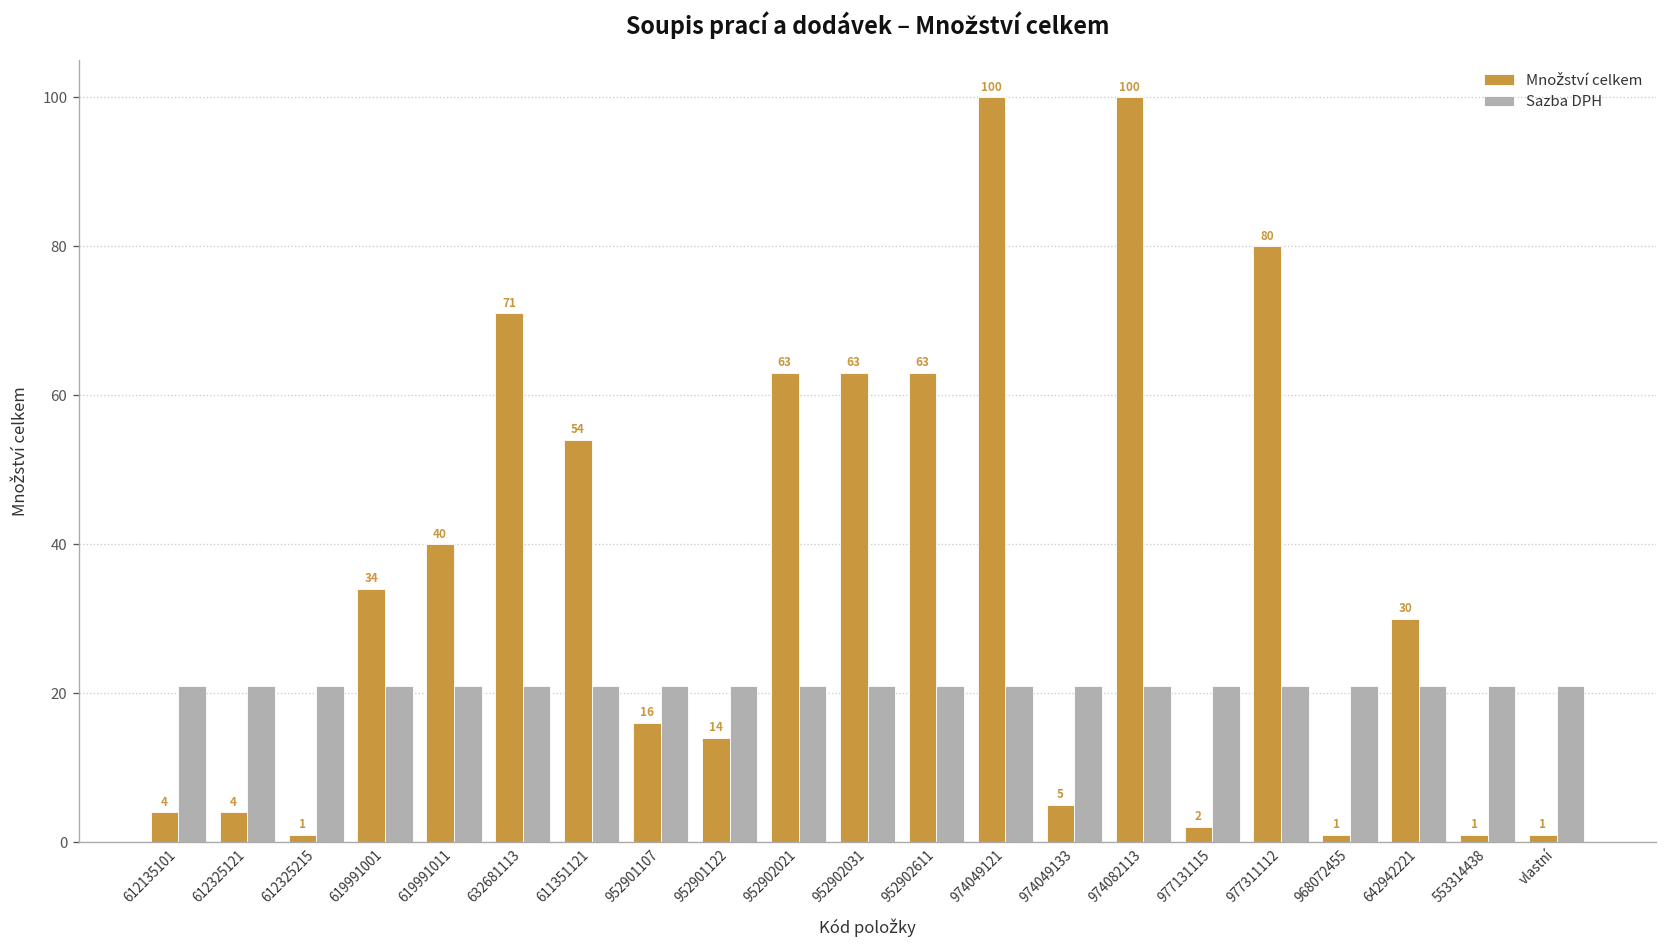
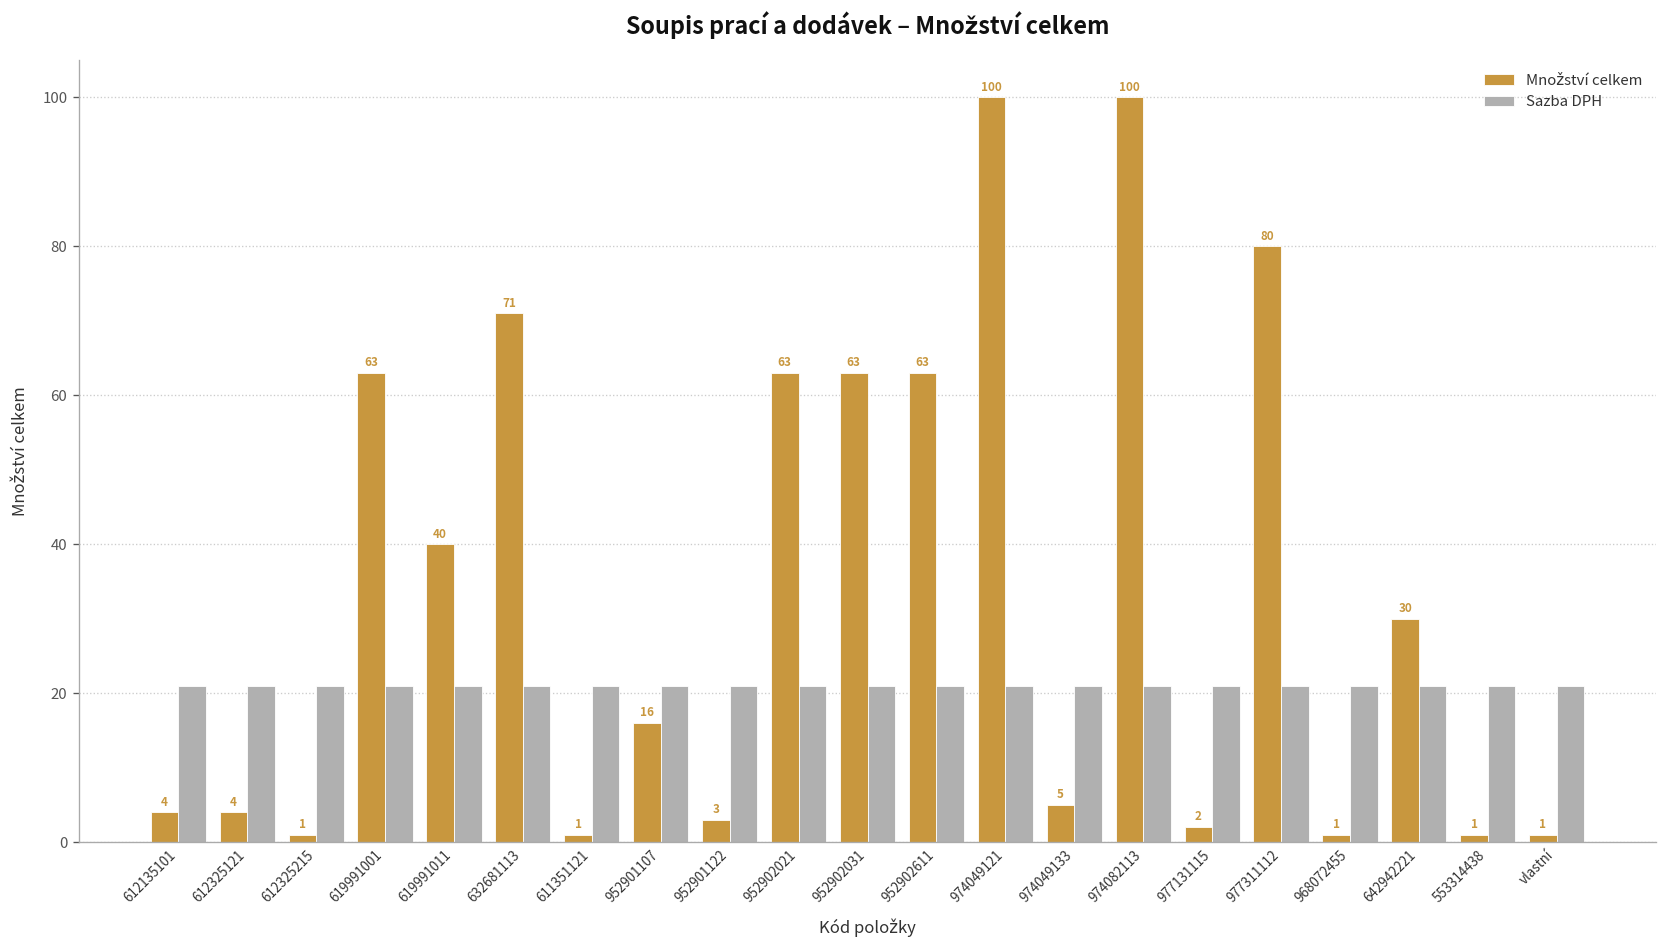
  {
    "Množství celkem": {
      "612135101": 4,
      "612325121": 4,
      "612325215": 1,
-     "619991001": 34,
+     "619991001": 63,
      "619991011": 40,
      "632681113": 71,
-     "611351121": 54,
+     "611351121": 1,
      "952901107": 16,
-     "952901122": 14,
+     "952901122": 3,
      "952902021": 63,
      "952902031": 63,
      "952902611": 63,
      "974049121": 100,
      "974049133": 5,
      "974082113": 100,
      "977131115": 2,
      "977311112": 80,
      "968072455": 1,
      "642942221": 30,
      "553314438": 1,
      "vlastní": 1
    },
    "Sazba DPH": {
      "612135101": 21,
      "612325121": 21,
      "612325215": 21,
      "619991001": 21,
      "619991011": 21,
      "632681113": 21,
      "611351121": 21,
      "952901107": 21,
      "952901122": 21,
      "952902021": 21,
      "952902031": 21,
      "952902611": 21,
      "974049121": 21,
      "974049133": 21,
      "974082113": 21,
      "977131115": 21,
      "977311112": 21,
      "968072455": 21,
      "642942221": 21,
      "553314438": 21,
      "vlastní": 21
    }
  }
